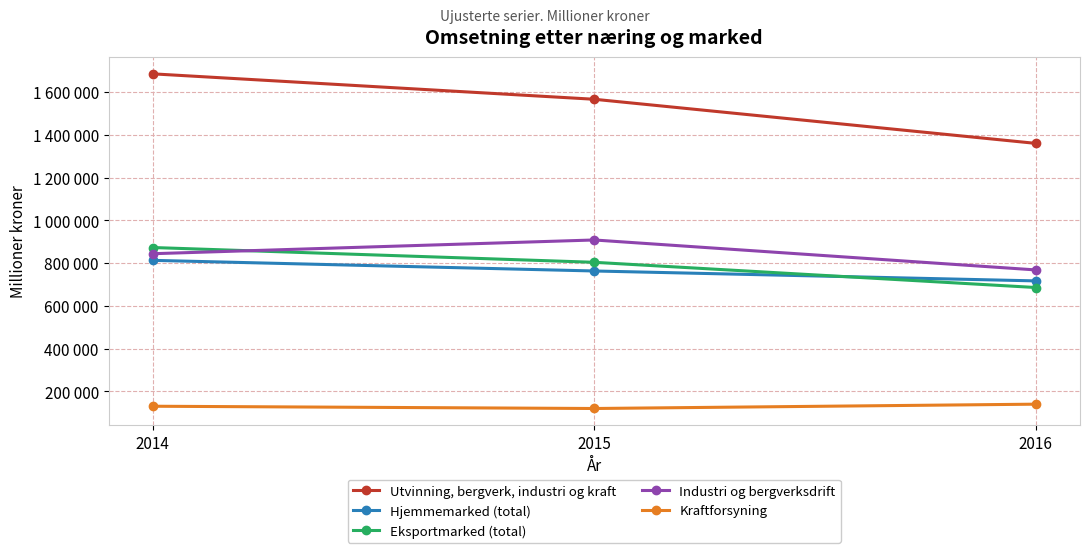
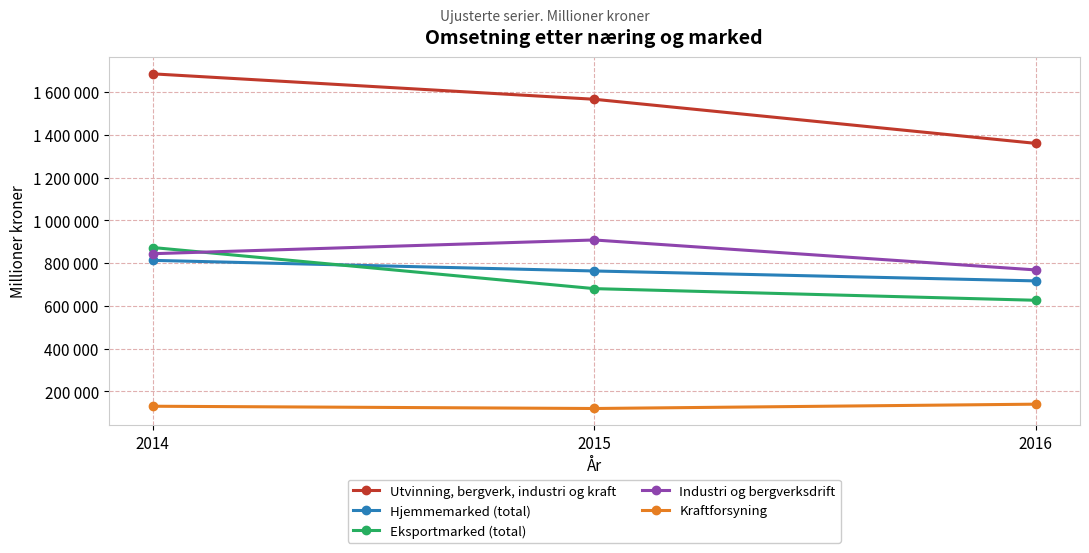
  {
    "Utvinning, bergverk, industri og kraft": {
      "2014": 1690000,
      "2015": 1570000,
      "2016": 1360000
    },
    "Hjemmemarked (total)": {
      "2014": 810000,
      "2015": 760000,
      "2016": 720000
    },
    "Eksportmarked (total)": {
      "2014": 870000,
-     "2015": 800000,
-     "2016": 690000
+     "2015": 680000,
+     "2016": 630000
    },
    "Industri og bergverksdrift": {
      "2014": 840000,
      "2015": 910000,
      "2016": 770000
    },
    "Kraftforsyning": {
      "2014": 130000,
      "2015": 120000,
      "2016": 140000
    }
  }
